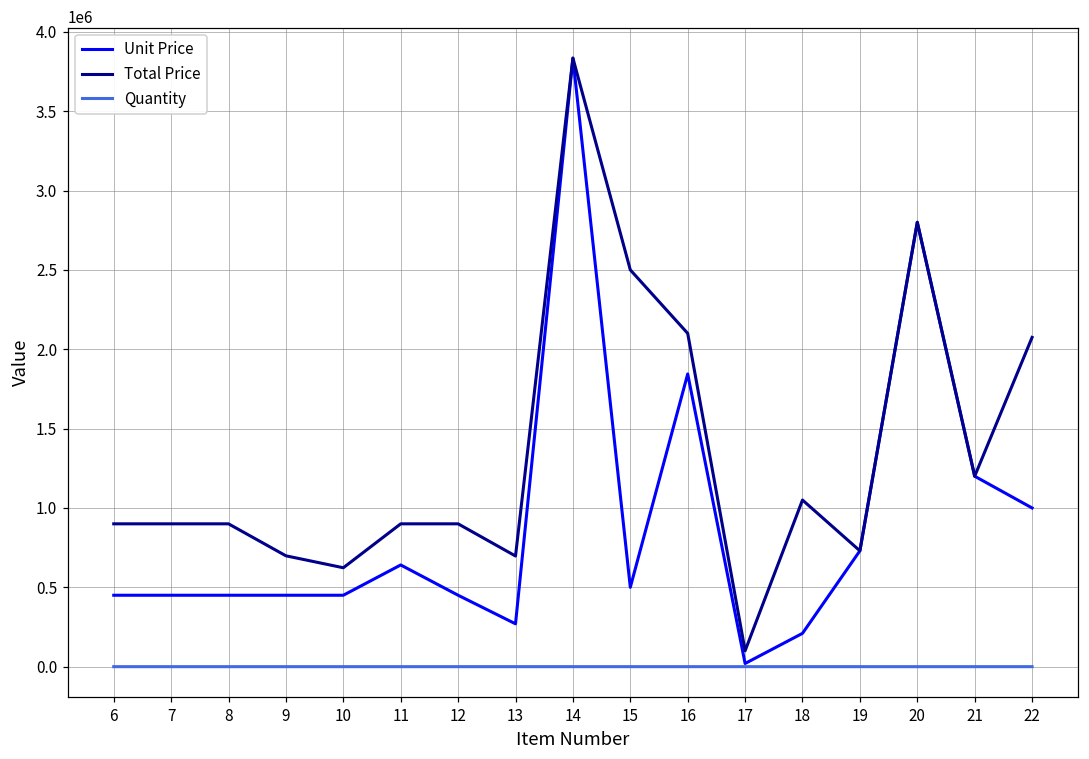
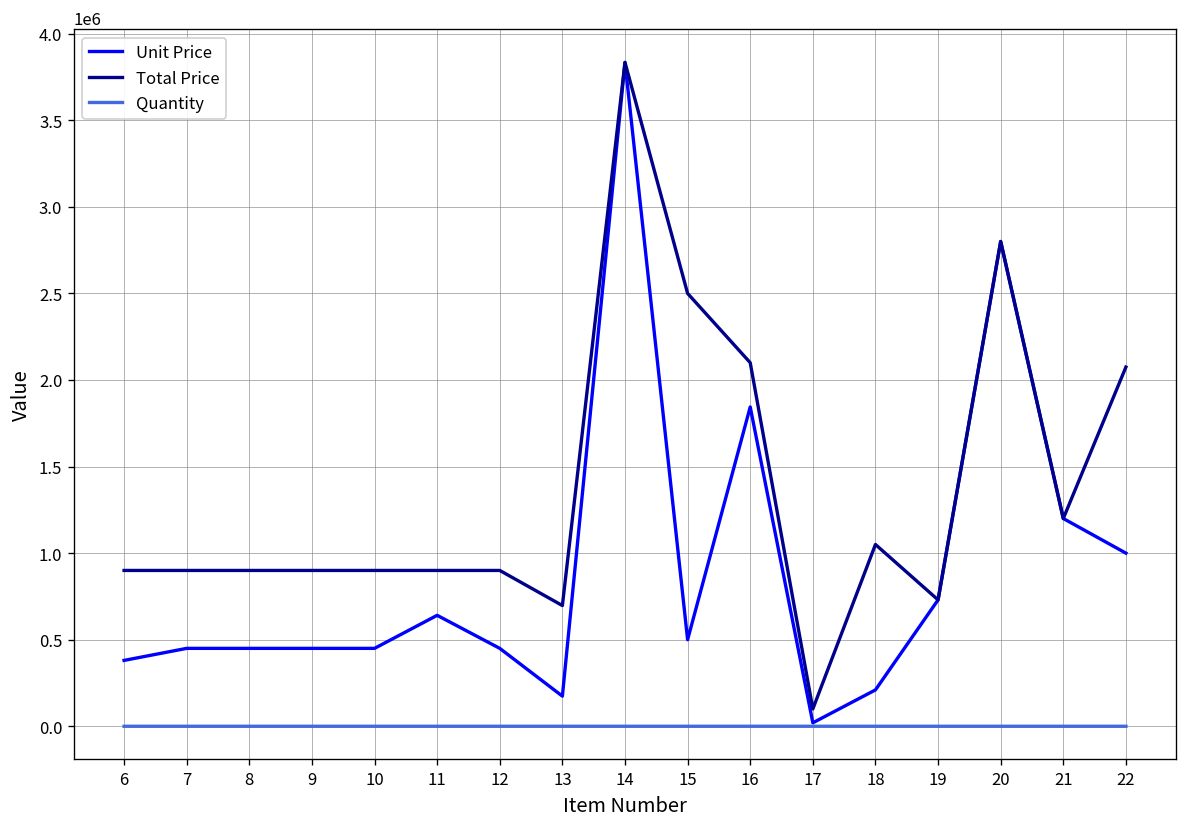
  {
    "Unit Price": {
-     "6": 450000,
+     "6": 380000,
      "7": 450000,
      "8": 450000,
      "9": 450000,
      "10": 450000,
      "11": 640000,
      "12": 450000,
-     "13": 270000,
+     "13": 170000,
      "15": 500000,
      "16": 1840000,
      "17": 20000,
      "18": 210000,
      "22": 1000000
    },
    "Total Price": {
      "6": 900000,
      "7": 900000,
      "8": 900000,
-     "9": 700000,
-     "10": 620000,
+     "9": 900000,
+     "10": 900000,
      "11": 900000,
      "12": 900000,
      "13": 700000,
      "15": 2500000,
      "16": 2100000,
      "17": 100000,
      "18": 1050000,
      "22": 2070000
    },
    "Quantity": {
      "6": 0,
      "7": 0,
      "8": 0,
      "9": 0,
      "10": 0,
      "11": 0,
      "12": 0,
      "13": 0,
      "14": 0,
      "15": 0,
      "16": 0,
      "17": 0,
      "18": 0,
      "19": 0,
      "20": 0,
      "21": 0,
      "22": 0
    }
  }
